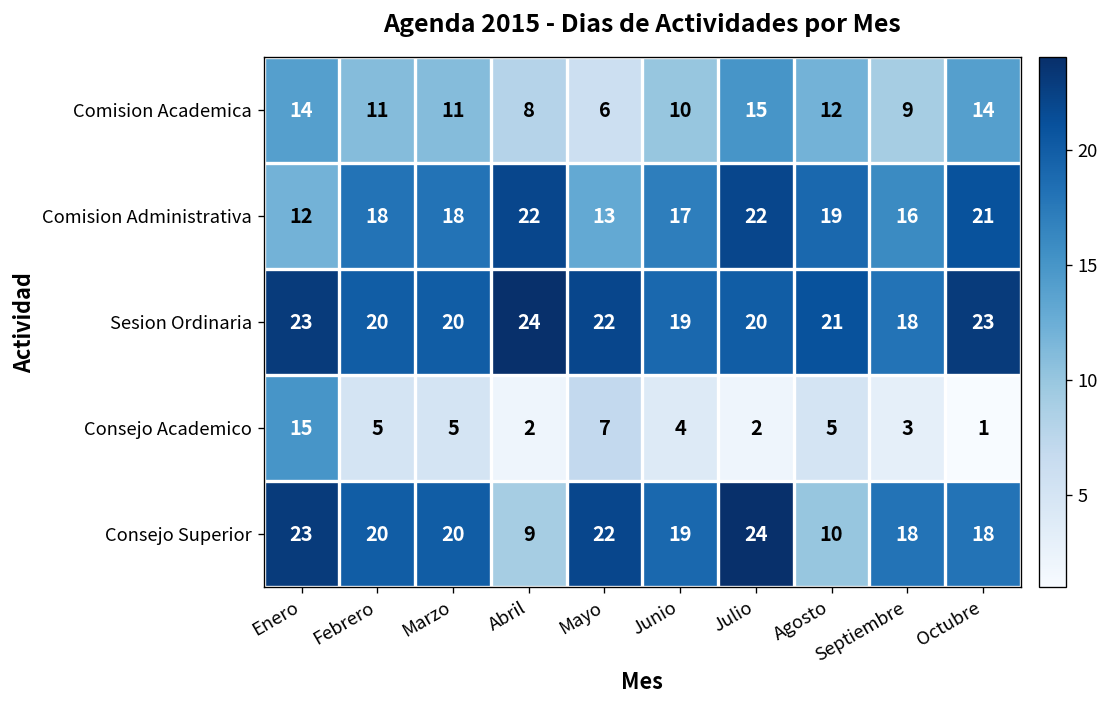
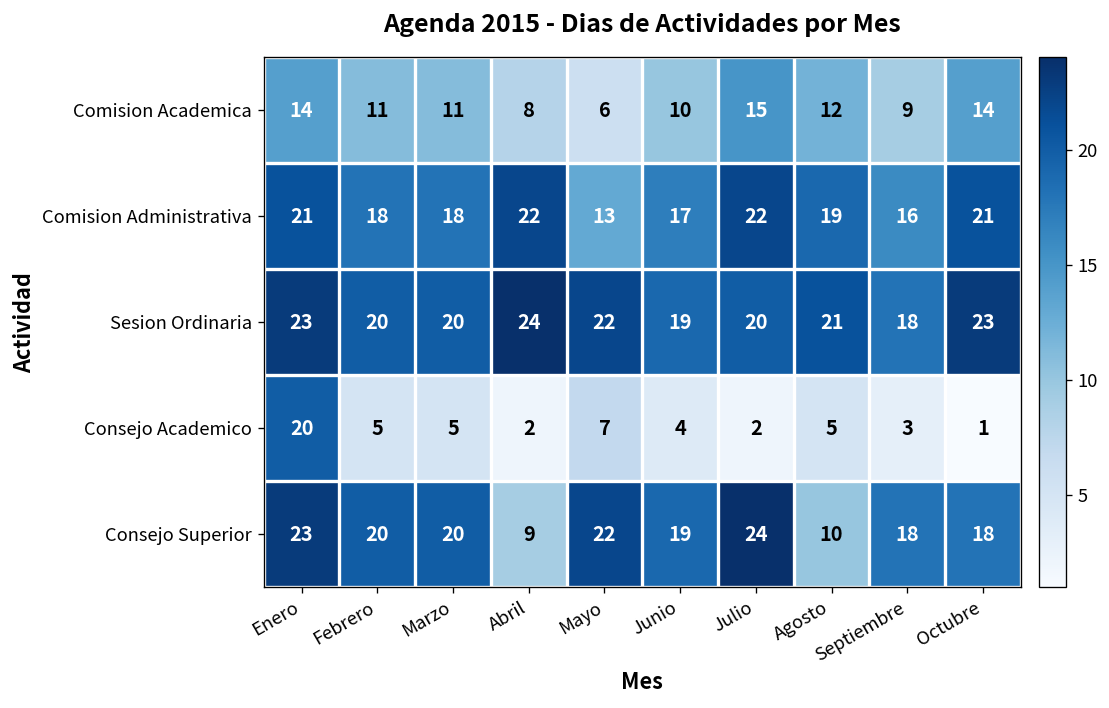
  {
    "Comision Academica": {
      "Enero": 14,
      "Febrero": 11,
      "Marzo": 11,
      "Abril": 8,
      "Mayo": 6,
      "Junio": 10,
      "Julio": 15,
      "Agosto": 12,
      "Septiembre": 9,
      "Octubre": 14
    },
    "Comision Administrativa": {
-     "Enero": 12,
+     "Enero": 21,
      "Febrero": 18,
      "Marzo": 18,
      "Abril": 22,
      "Mayo": 13,
      "Junio": 17,
      "Julio": 22,
      "Agosto": 19,
      "Septiembre": 16,
      "Octubre": 21
    },
    "Sesion Ordinaria": {
      "Enero": 23,
      "Febrero": 20,
      "Marzo": 20,
      "Abril": 24,
      "Mayo": 22,
      "Junio": 19,
      "Julio": 20,
      "Agosto": 21,
      "Septiembre": 18,
      "Octubre": 23
    },
    "Consejo Academico": {
-     "Enero": 15,
+     "Enero": 20,
      "Febrero": 5,
      "Marzo": 5,
      "Abril": 2,
      "Mayo": 7,
      "Junio": 4,
      "Julio": 2,
      "Agosto": 5,
      "Septiembre": 3,
      "Octubre": 1
    },
    "Consejo Superior": {
      "Enero": 23,
      "Febrero": 20,
      "Marzo": 20,
      "Abril": 9,
      "Mayo": 22,
      "Junio": 19,
      "Julio": 24,
      "Agosto": 10,
      "Septiembre": 18,
      "Octubre": 18
    }
  }
